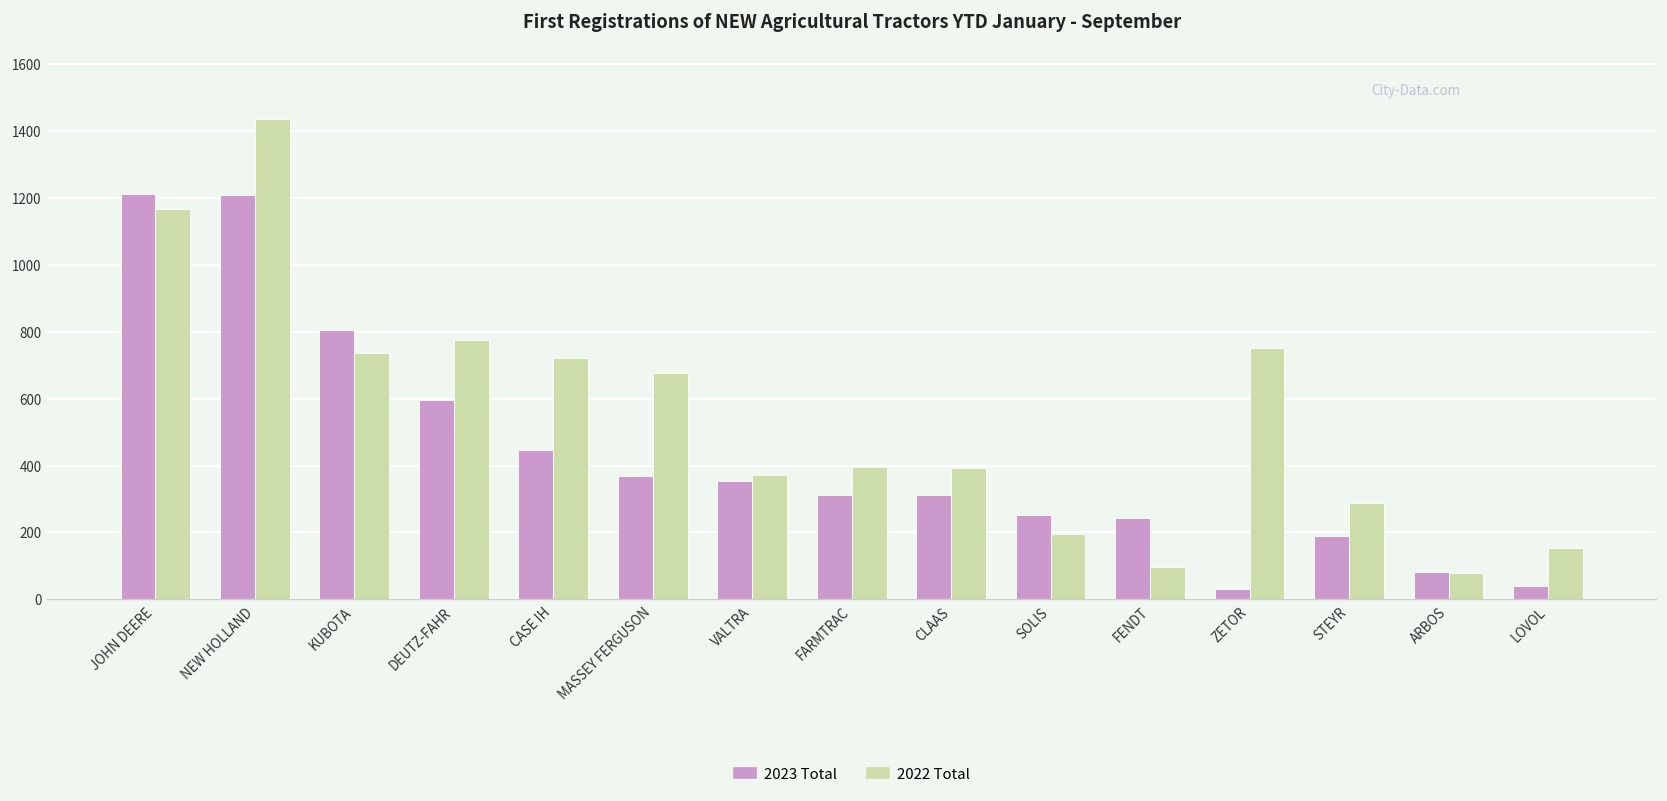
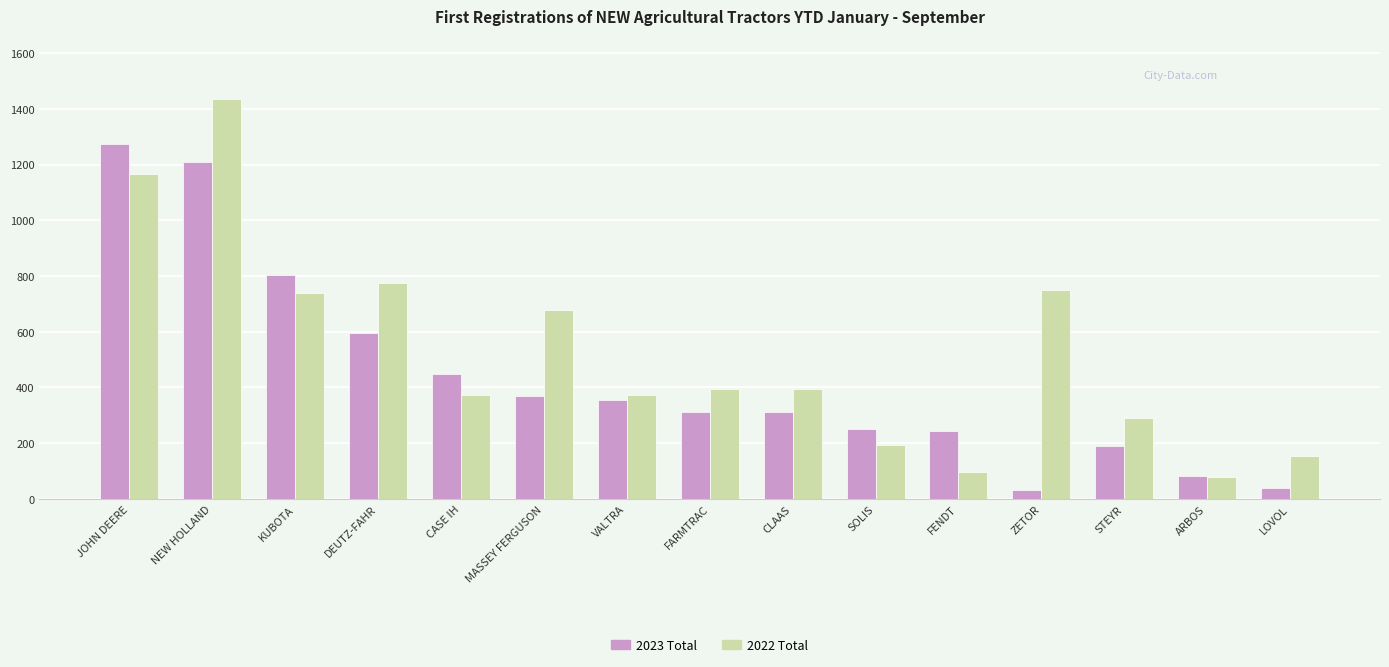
  {
    "2023 Total": {
-     "JOHN DEERE": 1210,
+     "JOHN DEERE": 1280,
      "NEW HOLLAND": 1210,
      "KUBOTA": 810,
      "DEUTZ-FAHR": 600,
      "CASE IH": 450,
      "MASSEY FERGUSON": 370,
      "VALTRA": 360,
      "FARMTRAC": 310,
      "CLAAS": 310,
      "SOLIS": 250,
      "FENDT": 240,
      "ZETOR": 30,
      "STEYR": 190,
      "ARBOS": 80,
      "LOVOL": 40
    },
    "2022 Total": {
      "JOHN DEERE": 1170,
      "NEW HOLLAND": 1440,
      "KUBOTA": 740,
      "DEUTZ-FAHR": 780,
-     "CASE IH": 720,
+     "CASE IH": 370,
      "MASSEY FERGUSON": 680,
      "VALTRA": 370,
      "FARMTRAC": 400,
      "CLAAS": 390,
      "SOLIS": 190,
      "FENDT": 100,
      "ZETOR": 750,
      "STEYR": 290,
      "ARBOS": 80,
      "LOVOL": 150
    }
  }
